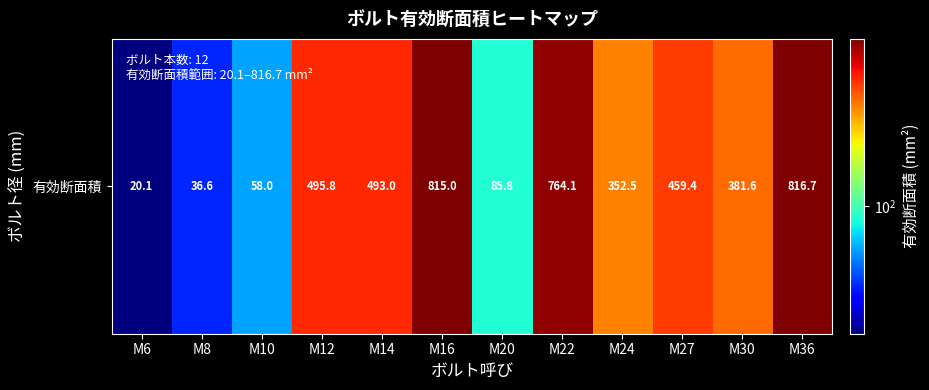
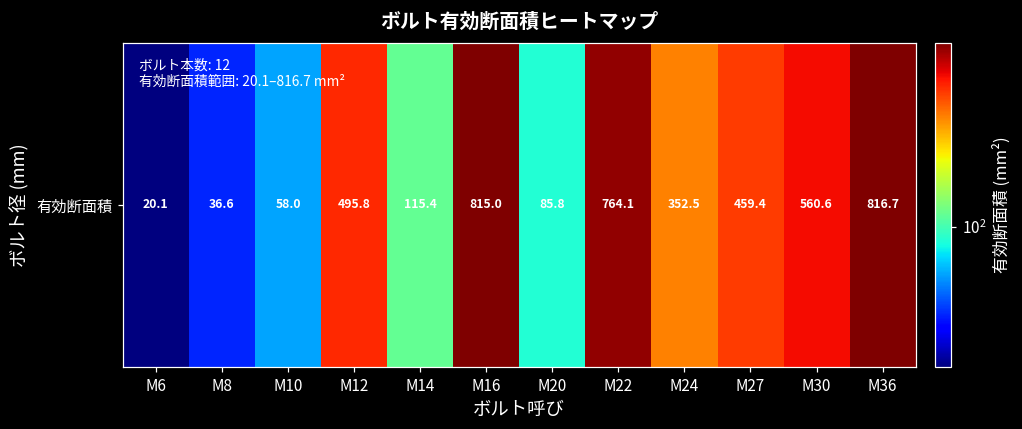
  {
    "有効断面積": {
      "M6": 20.1,
      "M8": 36.6,
      "M10": 58.0,
      "M12": 495.8,
-     "M14": 493.0,
+     "M14": 115.4,
      "M16": 815.0,
      "M20": 85.8,
      "M22": 764.1,
      "M24": 352.5,
      "M27": 459.4,
-     "M30": 381.6,
+     "M30": 560.6,
      "M36": 816.7
    }
  }
